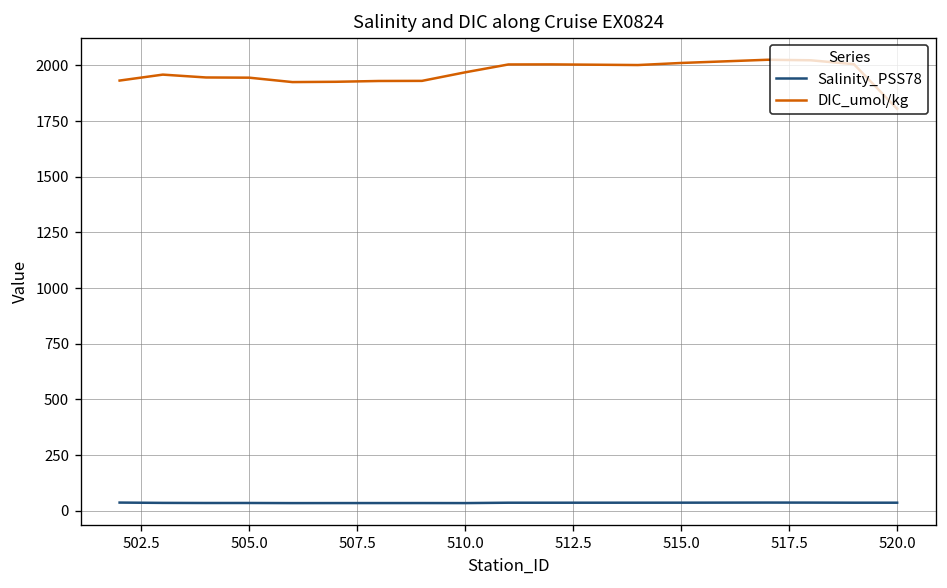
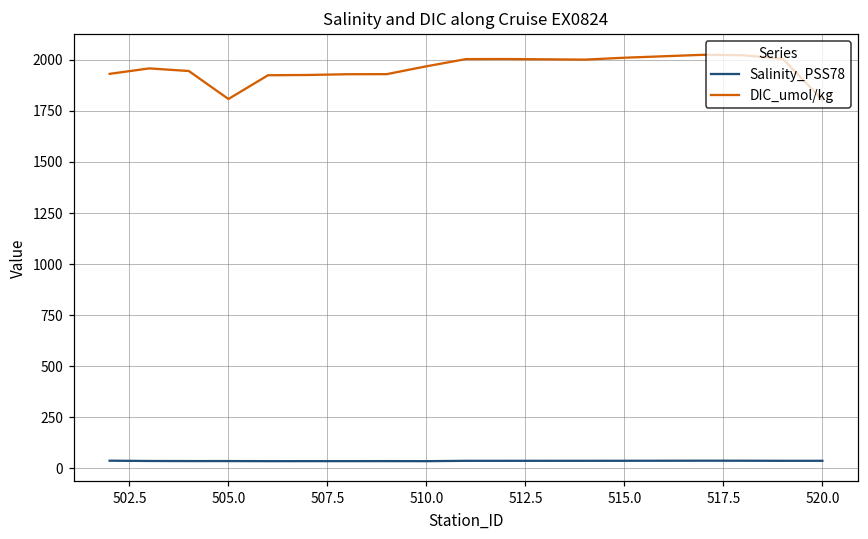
  {
    "Salinity_PSS78": {
      "505.0": 30,
      "510.0": 30,
      "515.0": 40,
      "520.0": 40
    },
    "DIC_umol/kg": {
-     "505.0": 1940,
+     "505.0": 1810,
      "510.0": 1970,
      "515.0": 2010
    }
  }
